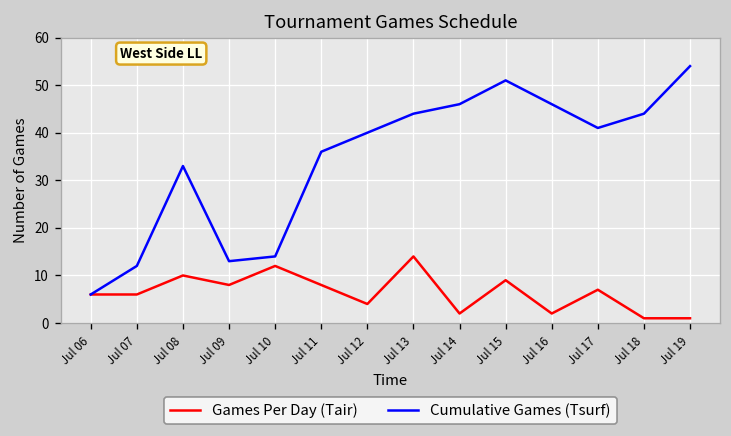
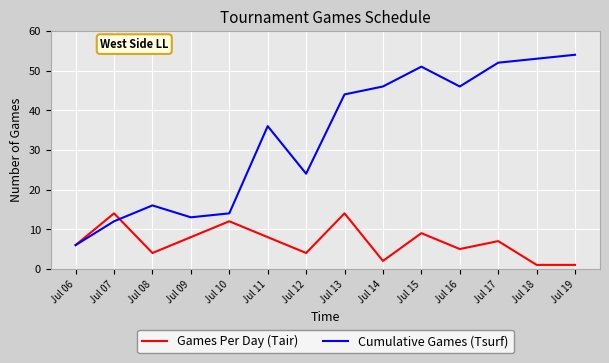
  {
    "Games Per Day (Tair)": {
-     "Jul 07": 6,
-     "Jul 08": 10,
+     "Jul 07": 14,
+     "Jul 08": 4,
      "Jul 09": 8,
      "Jul 10": 12,
      "Jul 11": 8,
      "Jul 12": 4,
      "Jul 13": 14,
      "Jul 14": 2,
      "Jul 15": 9,
-     "Jul 16": 2,
+     "Jul 16": 5,
      "Jul 17": 7,
      "Jul 18": 1,
      "Jul 19": 1
    },
    "Cumulative Games (Tsurf)": {
      "Jul 07": 12,
-     "Jul 08": 33,
+     "Jul 08": 16,
      "Jul 09": 13,
      "Jul 10": 14,
      "Jul 11": 36,
-     "Jul 12": 40,
+     "Jul 12": 24,
      "Jul 13": 44,
      "Jul 14": 46,
      "Jul 15": 51,
      "Jul 16": 46,
-     "Jul 17": 41,
-     "Jul 18": 44,
+     "Jul 17": 52,
+     "Jul 18": 53,
      "Jul 19": 54
    }
  }
